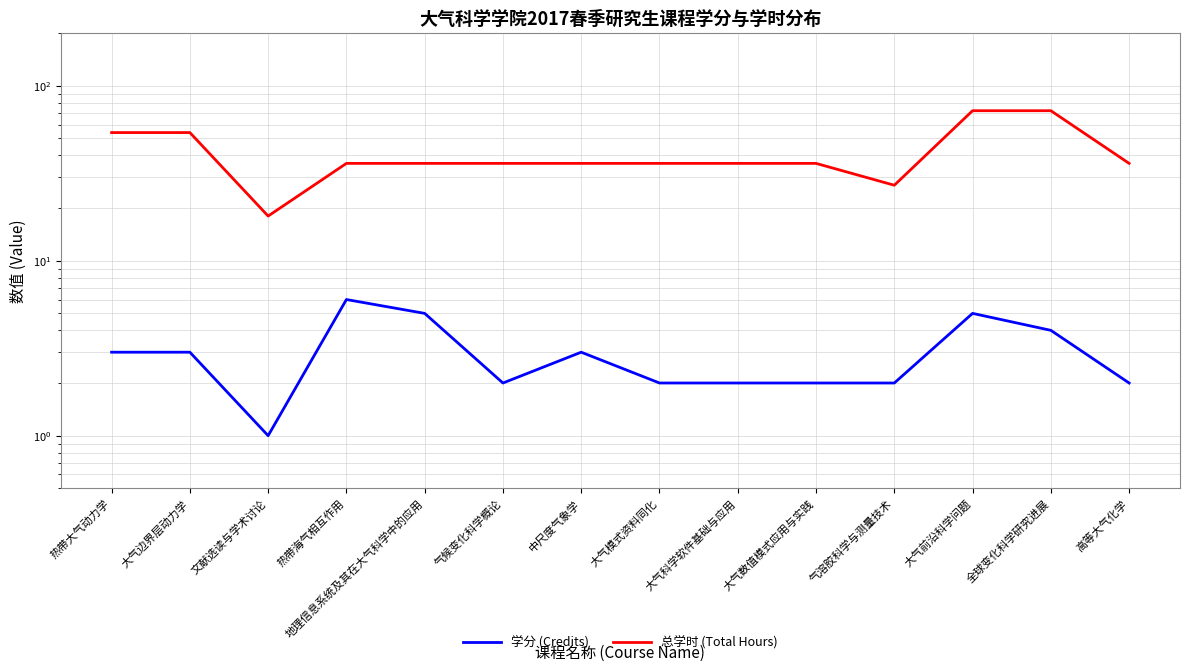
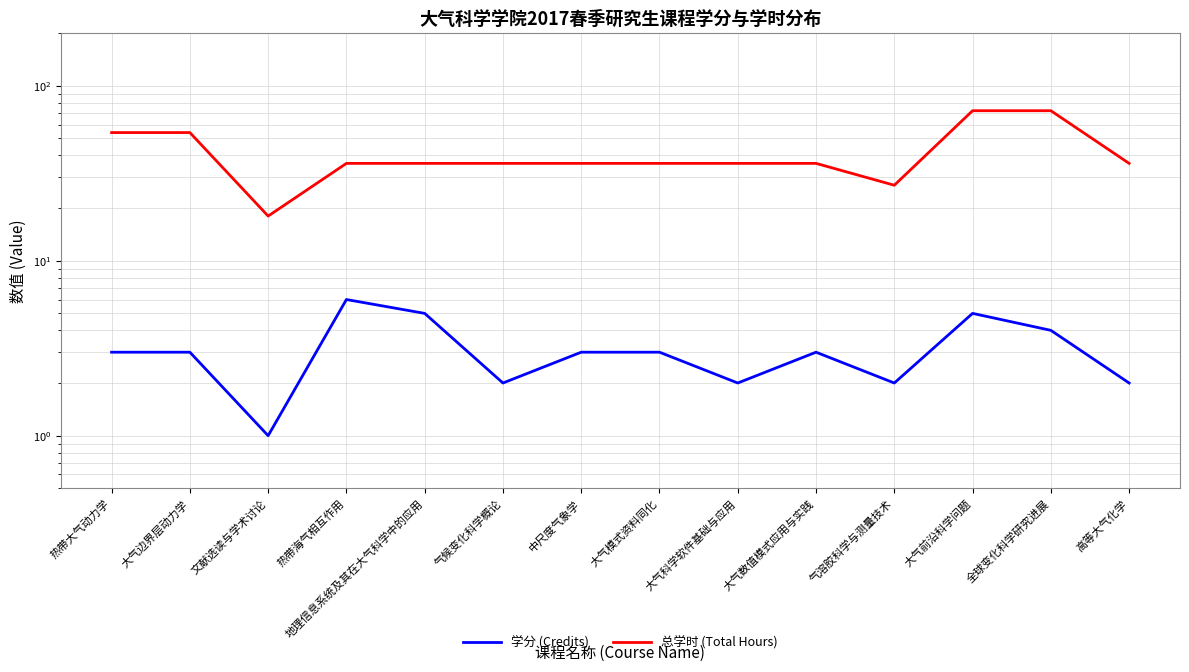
  {
    "学分 (Credits)": {
      "热带大气动力学": 3,
      "大气边界层动力学": 3,
      "文献选读与学术讨论": 1,
      "热带海气相互作用": 6,
      "地理信息系统及其在大气科学中的应用": 5,
      "气候变化科学概论": 2,
      "中尺度气象学": 3,
-     "大气模式资料同化": 2,
+     "大气模式资料同化": 3,
      "大气科学软件基础与应用": 2,
-     "大气数值模式应用与实践": 2,
+     "大气数值模式应用与实践": 3,
      "气溶胶科学与测量技术": 2,
      "大气前沿科学问题": 5,
      "全球变化科学研究进展": 4,
      "高等大气化学": 2
    },
    "总学时 (Total Hours)": {
      "热带大气动力学": 54,
      "大气边界层动力学": 54,
      "文献选读与学术讨论": 18,
      "热带海气相互作用": 36,
      "地理信息系统及其在大气科学中的应用": 36,
      "气候变化科学概论": 36,
      "中尺度气象学": 36,
      "大气模式资料同化": 36,
      "大气科学软件基础与应用": 36,
      "大气数值模式应用与实践": 36,
      "气溶胶科学与测量技术": 27,
      "大气前沿科学问题": 72,
      "全球变化科学研究进展": 72,
      "高等大气化学": 36
    }
  }
